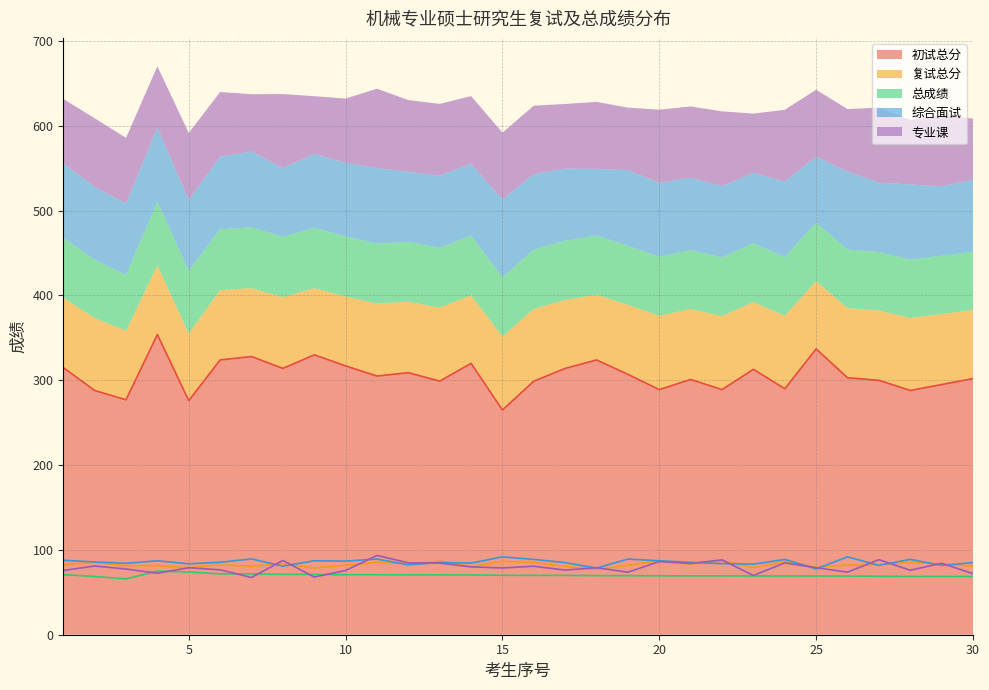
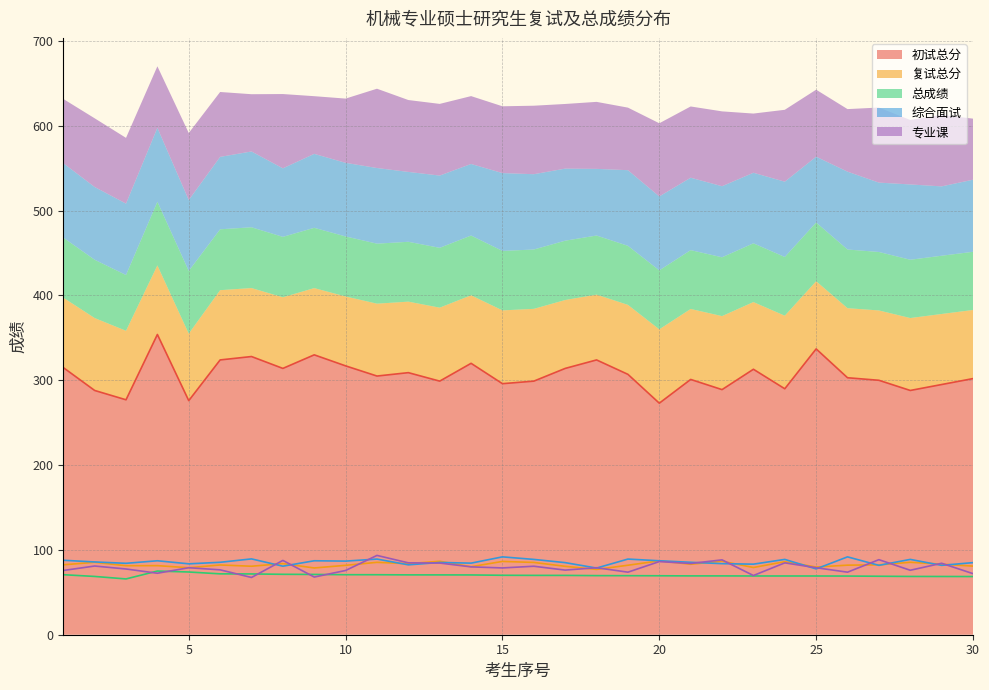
  {
    "初试总分": {
      "5": 280,
      "10": 320,
-     "15": 270,
-     "20": 290,
+     "15": 300,
+     "20": 270,
      "25": 340,
      "30": 300
    }
  }
